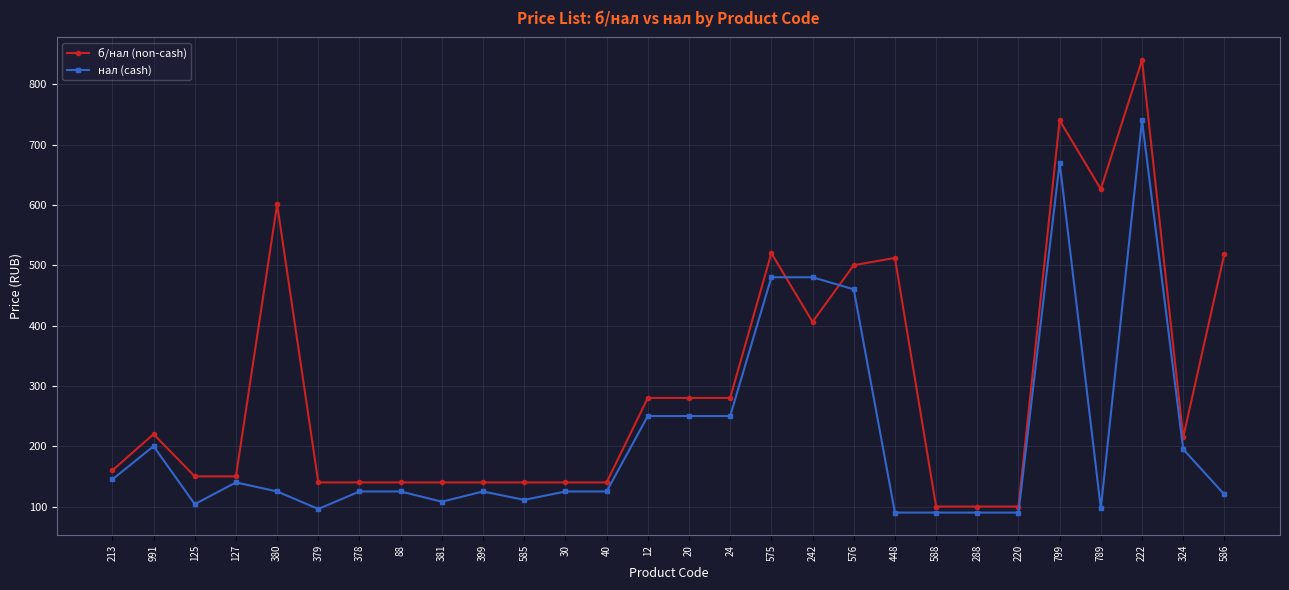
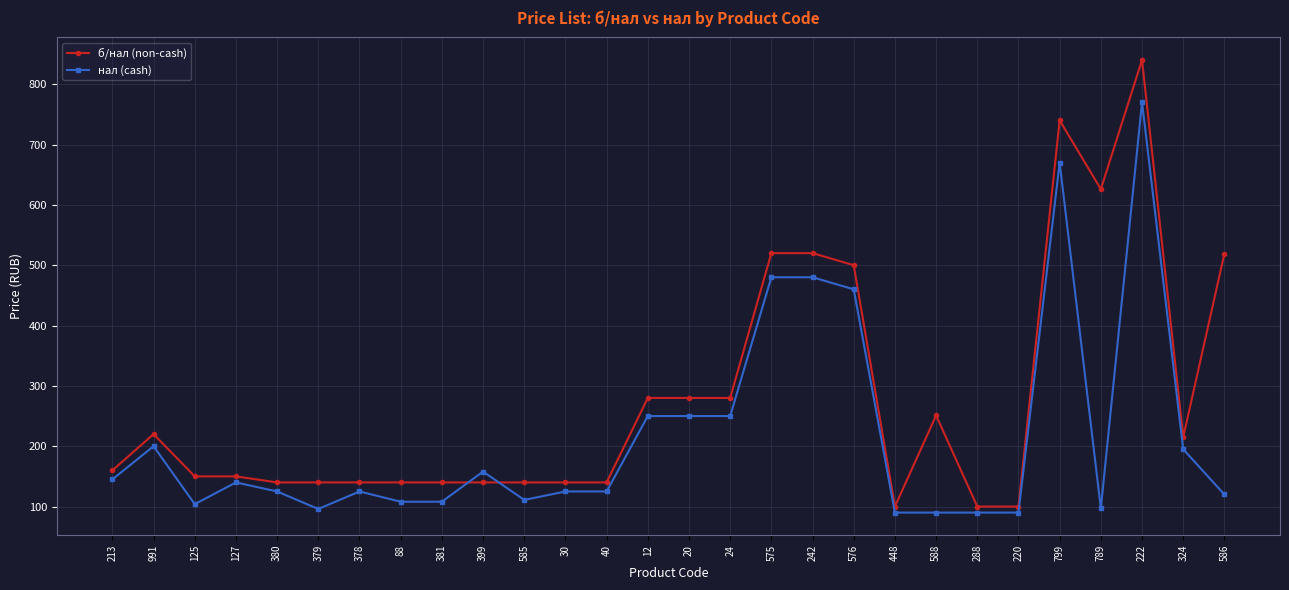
  {
    "б/нал (non-cash)": {
      "213": 160,
      "991": 220,
      "125": 150,
      "127": 150,
-     "380": 600,
+     "380": 140,
      "379": 140,
      "378": 140,
      "88": 140,
      "381": 140,
      "399": 140,
      "585": 140,
      "30": 140,
      "40": 140,
      "12": 280,
      "20": 280,
      "24": 280,
      "575": 520,
-     "242": 410,
+     "242": 520,
      "576": 500,
-     "448": 510,
-     "588": 100,
+     "448": 100,
+     "588": 250,
      "288": 100,
      "220": 100,
      "799": 740,
      "789": 630,
      "222": 840,
      "324": 220,
      "586": 520
    },
    "нал (cash)": {
      "213": 150,
      "991": 200,
      "125": 100,
      "127": 140,
      "380": 130,
      "379": 100,
      "378": 130,
-     "88": 130,
+     "88": 110,
      "381": 110,
-     "399": 130,
+     "399": 160,
      "585": 110,
      "30": 130,
      "40": 130,
      "12": 250,
      "20": 250,
      "24": 250,
      "575": 480,
      "242": 480,
      "576": 460,
      "448": 90,
      "588": 90,
      "288": 90,
      "220": 90,
      "799": 670,
      "789": 100,
-     "222": 740,
+     "222": 770,
      "324": 200,
      "586": 120
    }
  }
